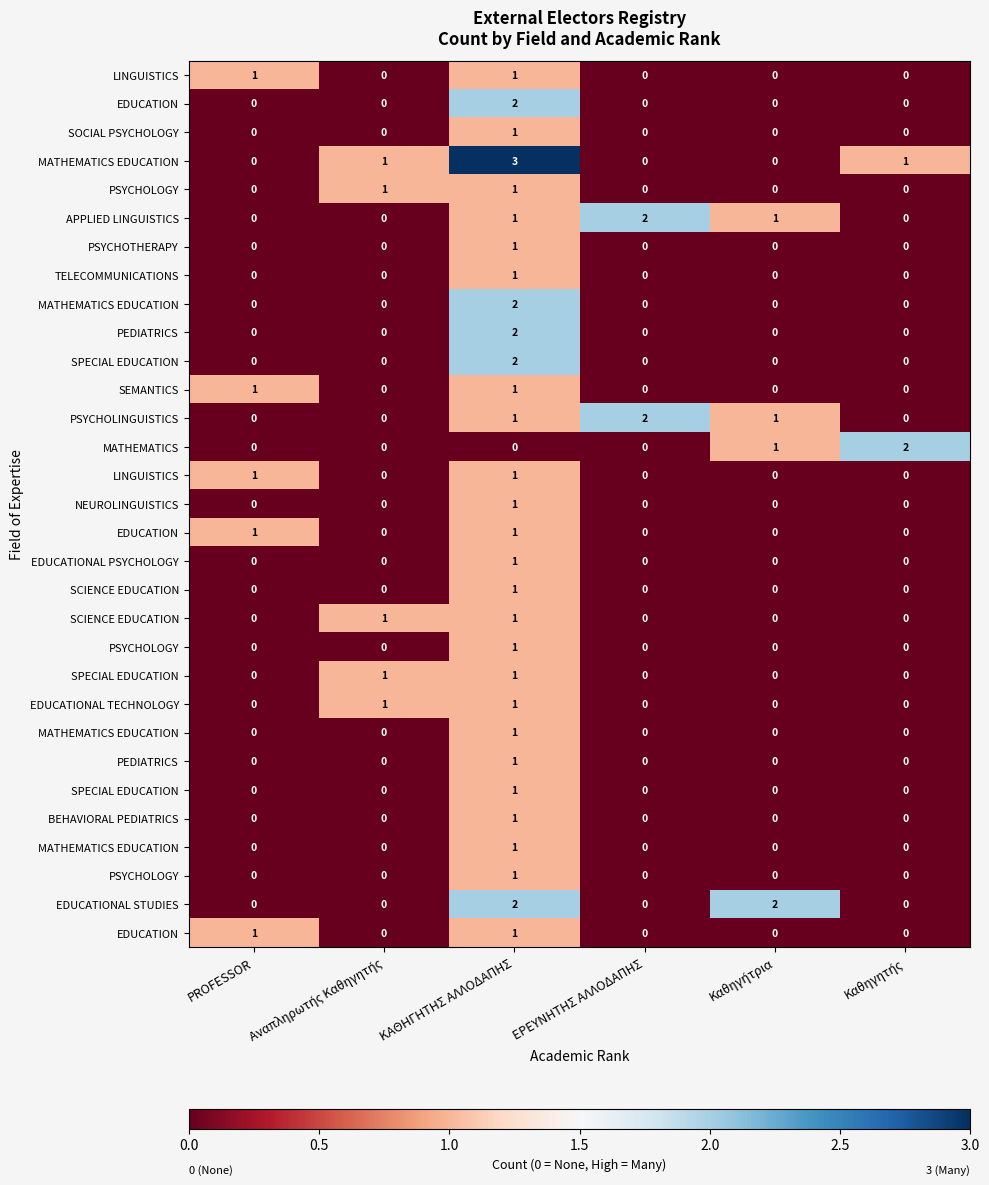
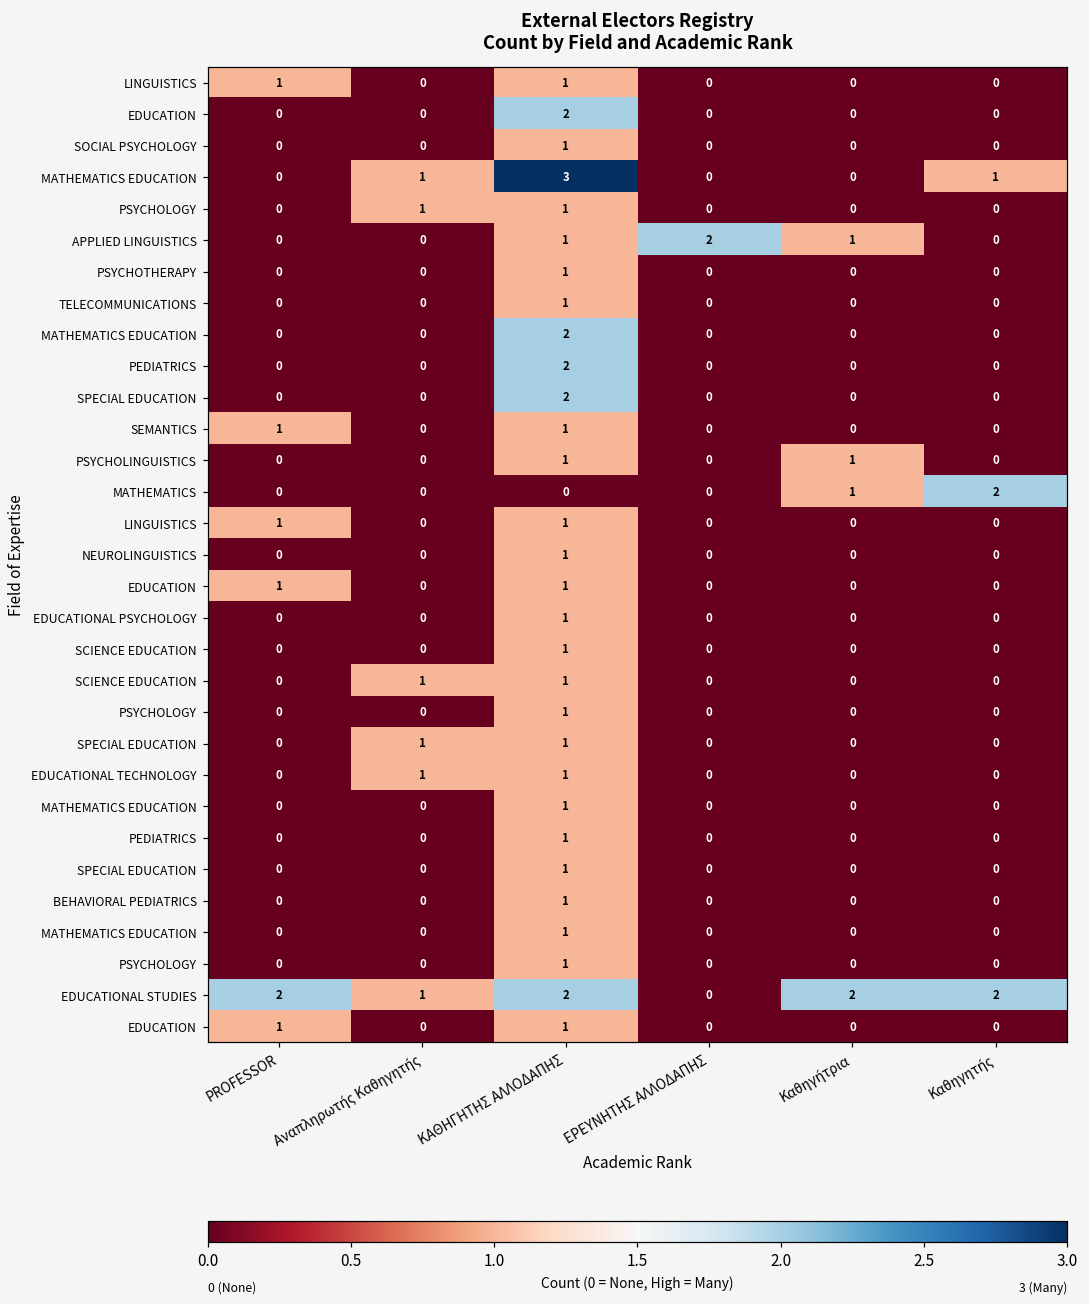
  {
    "SOCIAL PSYCHOLOGY": {
      "PROFESSOR": 0,
      "Αναπληρωτής Καθηγητής": 0,
      "ΚΑΘΗΓΗΤΗΣ ΑΛΛΟΔΑΠΗΣ": 1,
      "ΕΡΕΥΝΗΤΗΣ ΑΛΛΟΔΑΠΗΣ": 0,
      "Καθηγήτρια": 0,
      "Καθηγητής": 0
    },
    "APPLIED LINGUISTICS": {
      "PROFESSOR": 0,
      "Αναπληρωτής Καθηγητής": 0,
      "ΚΑΘΗΓΗΤΗΣ ΑΛΛΟΔΑΠΗΣ": 1,
      "ΕΡΕΥΝΗΤΗΣ ΑΛΛΟΔΑΠΗΣ": 2,
      "Καθηγήτρια": 1,
      "Καθηγητής": 0
    },
    "PSYCHOTHERAPY": {
      "PROFESSOR": 0,
      "Αναπληρωτής Καθηγητής": 0,
      "ΚΑΘΗΓΗΤΗΣ ΑΛΛΟΔΑΠΗΣ": 1,
      "ΕΡΕΥΝΗΤΗΣ ΑΛΛΟΔΑΠΗΣ": 0,
      "Καθηγήτρια": 0,
      "Καθηγητής": 0
    },
    "TELECOMMUNICATIONS": {
      "PROFESSOR": 0,
      "Αναπληρωτής Καθηγητής": 0,
      "ΚΑΘΗΓΗΤΗΣ ΑΛΛΟΔΑΠΗΣ": 1,
      "ΕΡΕΥΝΗΤΗΣ ΑΛΛΟΔΑΠΗΣ": 0,
      "Καθηγήτρια": 0,
      "Καθηγητής": 0
    },
    "SEMANTICS": {
      "PROFESSOR": 1,
      "Αναπληρωτής Καθηγητής": 0,
      "ΚΑΘΗΓΗΤΗΣ ΑΛΛΟΔΑΠΗΣ": 1,
      "ΕΡΕΥΝΗΤΗΣ ΑΛΛΟΔΑΠΗΣ": 0,
      "Καθηγήτρια": 0,
      "Καθηγητής": 0
    },
    "PSYCHOLINGUISTICS": {
      "PROFESSOR": 0,
      "Αναπληρωτής Καθηγητής": 0,
      "ΚΑΘΗΓΗΤΗΣ ΑΛΛΟΔΑΠΗΣ": 1,
-     "ΕΡΕΥΝΗΤΗΣ ΑΛΛΟΔΑΠΗΣ": 2,
+     "ΕΡΕΥΝΗΤΗΣ ΑΛΛΟΔΑΠΗΣ": 0,
      "Καθηγήτρια": 1,
      "Καθηγητής": 0
    },
    "MATHEMATICS": {
      "PROFESSOR": 0,
      "Αναπληρωτής Καθηγητής": 0,
      "ΚΑΘΗΓΗΤΗΣ ΑΛΛΟΔΑΠΗΣ": 0,
      "ΕΡΕΥΝΗΤΗΣ ΑΛΛΟΔΑΠΗΣ": 0,
      "Καθηγήτρια": 1,
      "Καθηγητής": 2
    },
    "NEUROLINGUISTICS": {
      "PROFESSOR": 0,
      "Αναπληρωτής Καθηγητής": 0,
      "ΚΑΘΗΓΗΤΗΣ ΑΛΛΟΔΑΠΗΣ": 1,
      "ΕΡΕΥΝΗΤΗΣ ΑΛΛΟΔΑΠΗΣ": 0,
      "Καθηγήτρια": 0,
      "Καθηγητής": 0
    },
    "EDUCATIONAL PSYCHOLOGY": {
      "PROFESSOR": 0,
      "Αναπληρωτής Καθηγητής": 0,
      "ΚΑΘΗΓΗΤΗΣ ΑΛΛΟΔΑΠΗΣ": 1,
      "ΕΡΕΥΝΗΤΗΣ ΑΛΛΟΔΑΠΗΣ": 0,
      "Καθηγήτρια": 0,
      "Καθηγητής": 0
    },
    "EDUCATIONAL TECHNOLOGY": {
      "PROFESSOR": 0,
      "Αναπληρωτής Καθηγητής": 1,
      "ΚΑΘΗΓΗΤΗΣ ΑΛΛΟΔΑΠΗΣ": 1,
      "ΕΡΕΥΝΗΤΗΣ ΑΛΛΟΔΑΠΗΣ": 0,
      "Καθηγήτρια": 0,
      "Καθηγητής": 0
    },
    "BEHAVIORAL PEDIATRICS": {
      "PROFESSOR": 0,
      "Αναπληρωτής Καθηγητής": 0,
      "ΚΑΘΗΓΗΤΗΣ ΑΛΛΟΔΑΠΗΣ": 1,
      "ΕΡΕΥΝΗΤΗΣ ΑΛΛΟΔΑΠΗΣ": 0,
      "Καθηγήτρια": 0,
      "Καθηγητής": 0
    },
    "EDUCATIONAL STUDIES": {
-     "PROFESSOR": 0,
-     "Αναπληρωτής Καθηγητής": 0,
+     "PROFESSOR": 2,
+     "Αναπληρωτής Καθηγητής": 1,
      "ΚΑΘΗΓΗΤΗΣ ΑΛΛΟΔΑΠΗΣ": 2,
      "ΕΡΕΥΝΗΤΗΣ ΑΛΛΟΔΑΠΗΣ": 0,
      "Καθηγήτρια": 2,
-     "Καθηγητής": 0
+     "Καθηγητής": 2
    }
  }
